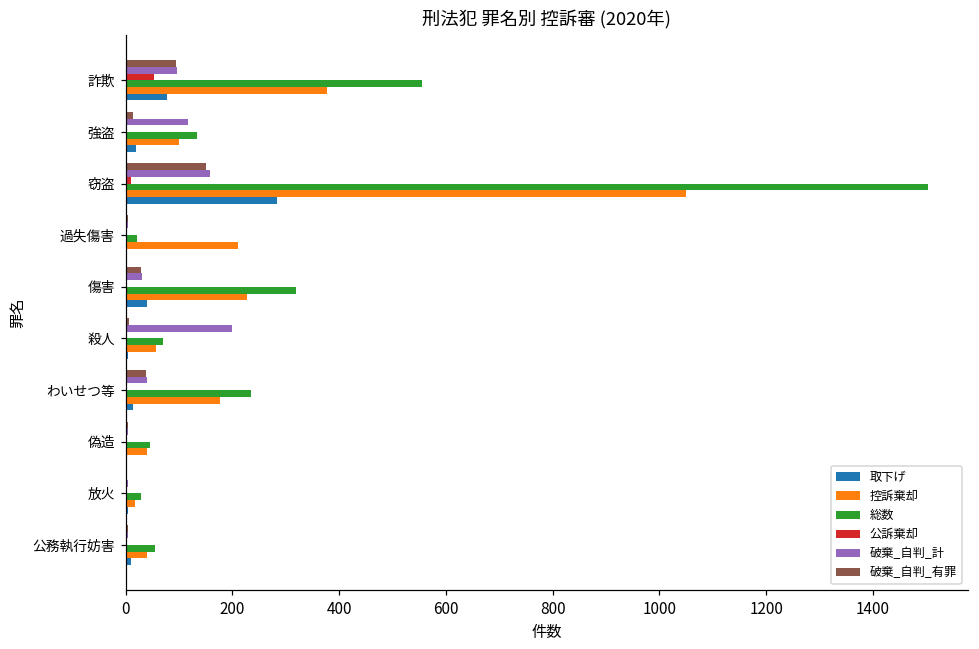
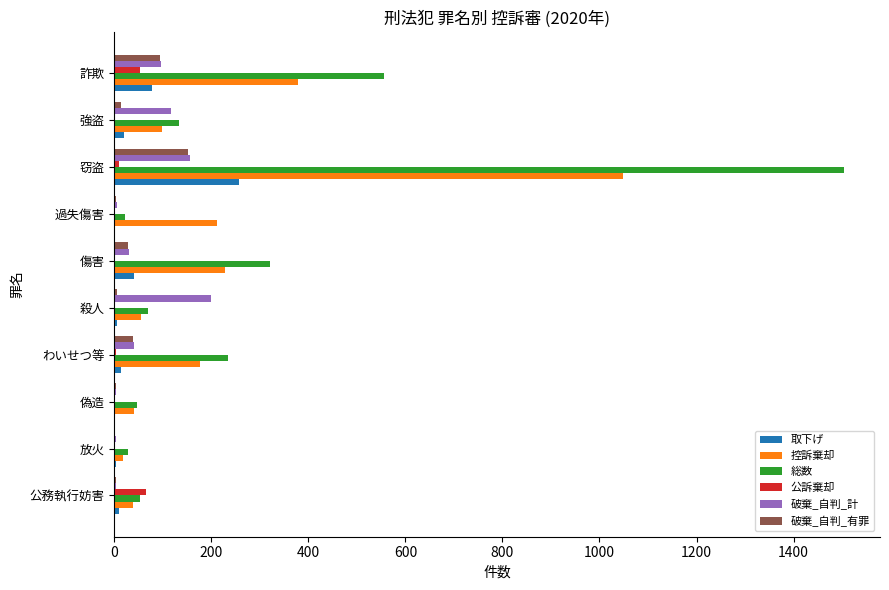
  {
    "取下げ": {
      "詐欺": 80,
      "強盗": 20,
-     "窃盗": 280,
+     "窃盗": 260,
      "傷害": 40,
      "わいせつ等": 10,
      "公務執行妨害": 10
    },
    "控訴棄却": {
      "詐欺": 380,
      "強盗": 100,
      "窃盗": 1050,
      "過失傷害": 210,
      "傷害": 230,
      "殺人": 60,
      "わいせつ等": 180,
      "偽造": 40,
      "放火": 20,
      "公務執行妨害": 40
    },
    "総数": {
      "詐欺": 560,
      "強盗": 130,
      "窃盗": 1500,
      "過失傷害": 20,
      "傷害": 320,
      "殺人": 70,
      "わいせつ等": 230,
      "偽造": 50,
      "放火": 30,
      "公務執行妨害": 50
    },
    "公訴棄却": {
      "詐欺": 50,
      "強盗": 0,
      "窃盗": 10,
      "過失傷害": 0,
      "偽造": 0,
-     "公務執行妨害": 0
+     "公務執行妨害": 70
    },
    "破棄_自判_計": {
      "詐欺": 100,
      "強盗": 120,
      "窃盗": 160,
      "傷害": 30,
      "殺人": 200,
      "わいせつ等": 40
    },
    "破棄_自判_有罪": {
      "詐欺": 100,
      "強盗": 10,
      "窃盗": 150,
      "傷害": 30,
      "殺人": 10,
      "わいせつ等": 40
    }
  }
